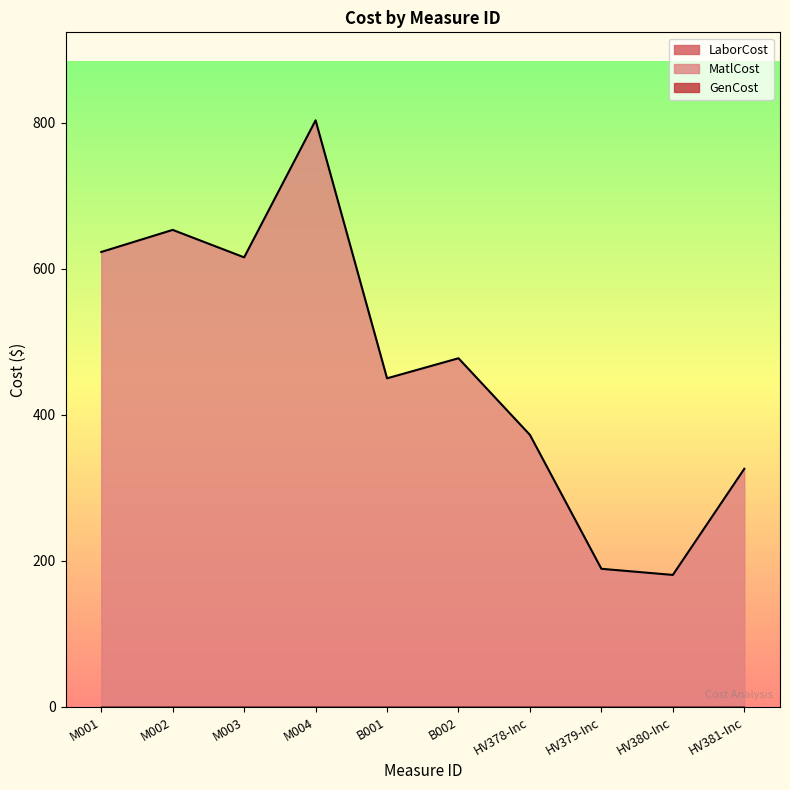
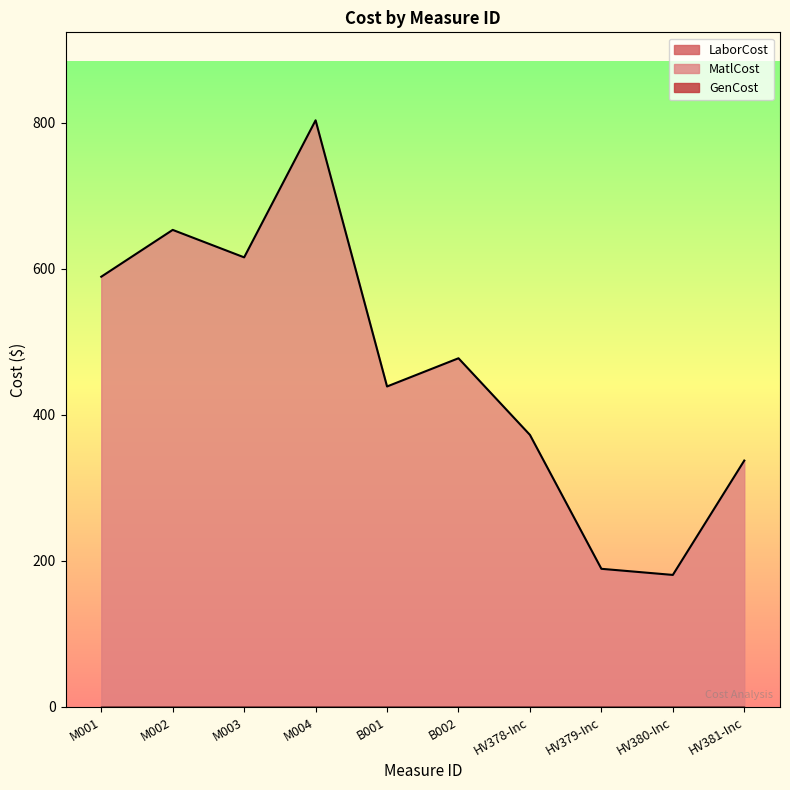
  {
    "GenCost": {
      "M001": 0,
      "M002": 0,
      "M003": 0,
      "M004": 0,
      "B001": 0,
      "B002": 0,
      "HV378-Inc": 0,
      "HV379-Inc": 0,
      "HV380-Inc": 0,
      "HV381-Inc": 0
    },
    "MatlCost": {
-     "M001": 620,
+     "M001": 590,
      "M002": 650,
      "M003": 620,
      "M004": 800,
-     "B001": 450,
+     "B001": 440,
      "B002": 480,
      "HV378-Inc": 370,
      "HV379-Inc": 190,
      "HV380-Inc": 180,
-     "HV381-Inc": 330
+     "HV381-Inc": 340
    }
  }
